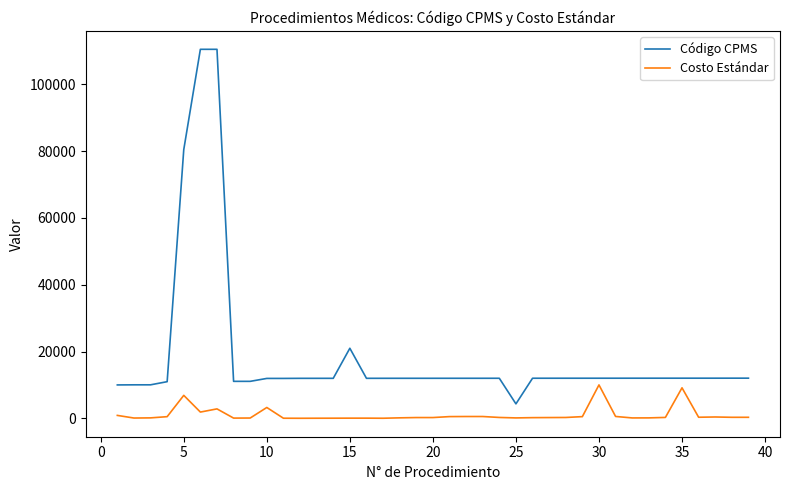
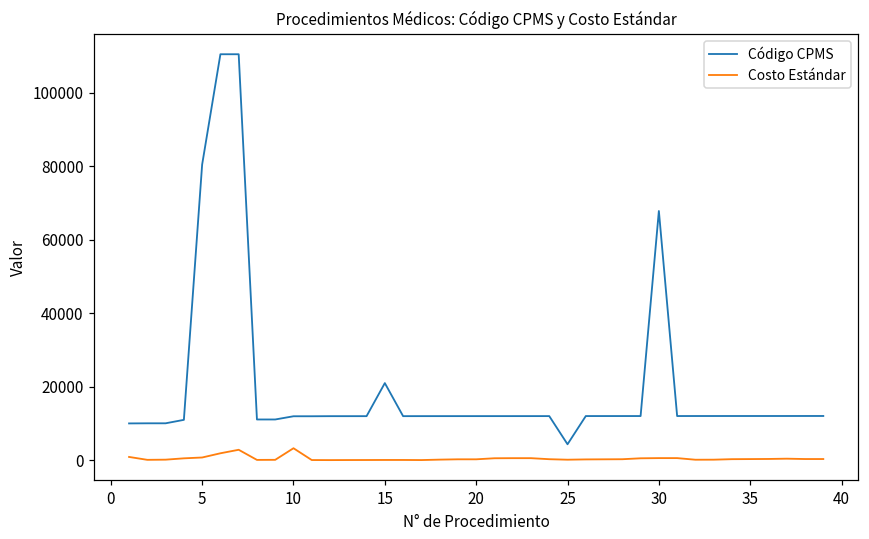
  {
    "Código CPMS": {
      "5": 80000,
      "10": 12000,
      "15": 21000,
      "20": 12000,
      "25": 4000,
-     "30": 12000,
+     "30": 68000,
      "35": 12000
    },
    "Costo Estándar": {
-     "5": 7000,
+     "5": 1000,
      "10": 3000,
      "15": 0,
      "20": 0,
      "25": 0,
-     "30": 10000,
-     "35": 9000
+     "30": 1000,
+     "35": 0
    }
  }
